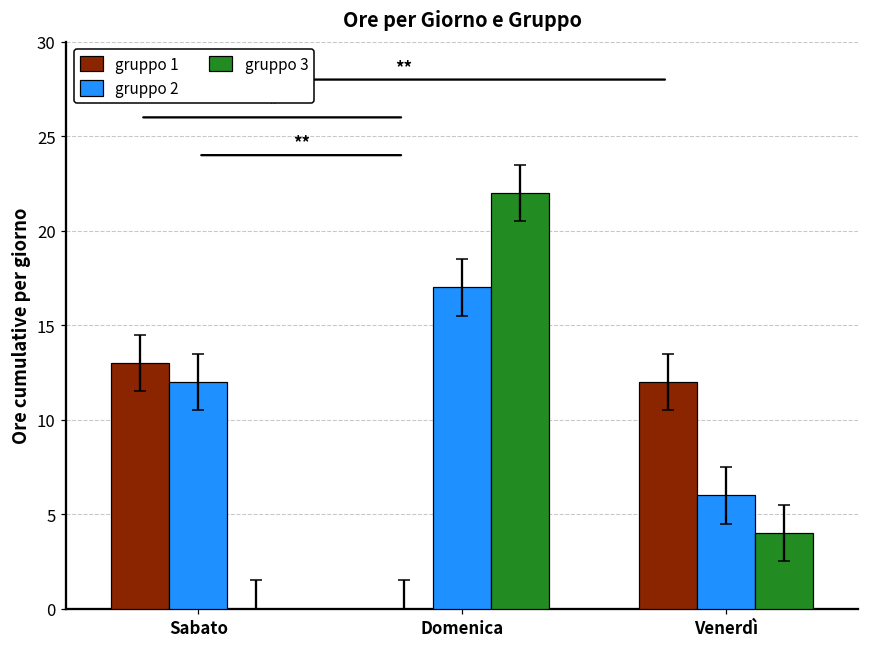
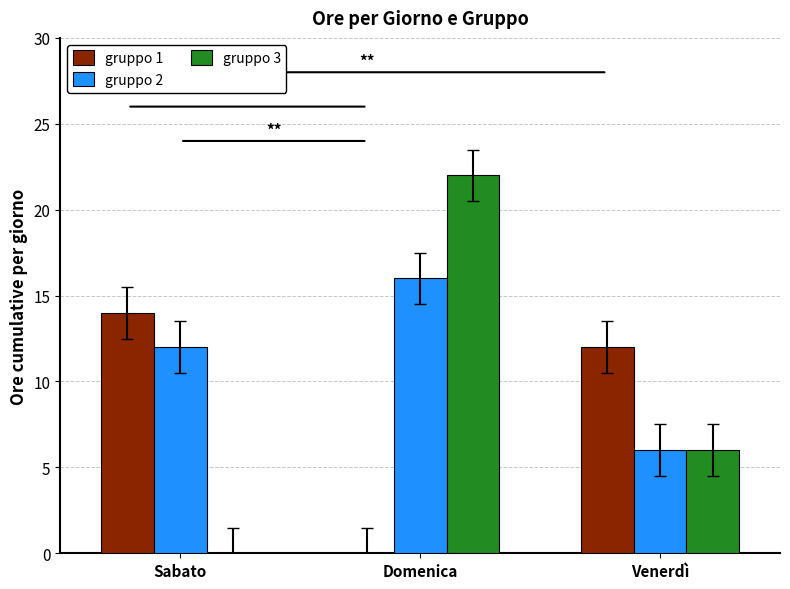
  {
    "gruppo 1": {
-     "Sabato": 13,
+     "Sabato": 14,
      "Domenica": 0,
      "Venerdì": 12
    },
    "gruppo 2": {
      "Sabato": 12,
-     "Domenica": 17,
+     "Domenica": 16,
      "Venerdì": 6
    },
    "gruppo 3": {
      "Sabato": 0,
      "Domenica": 22,
-     "Venerdì": 4
+     "Venerdì": 6
    }
  }
